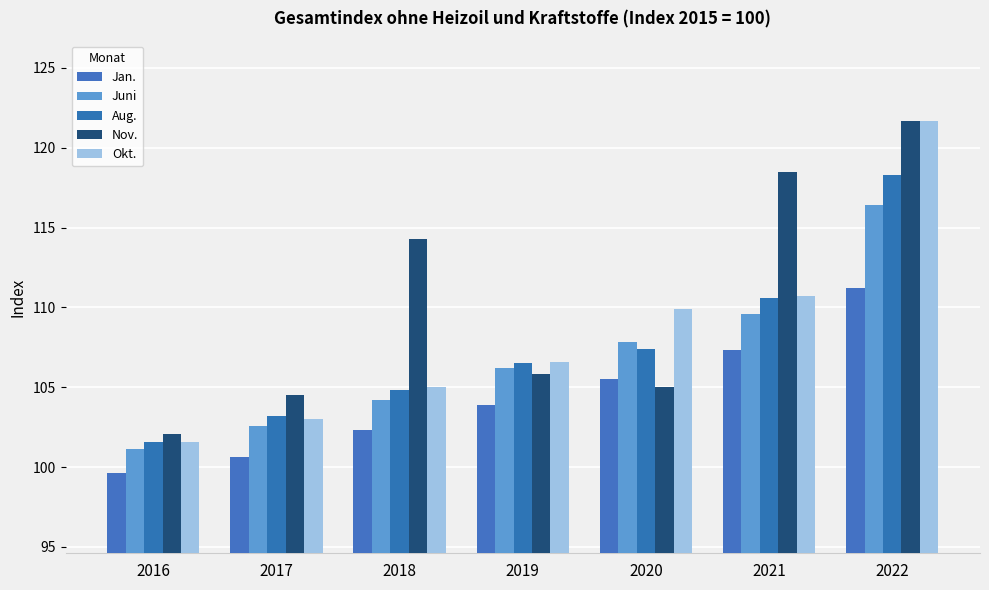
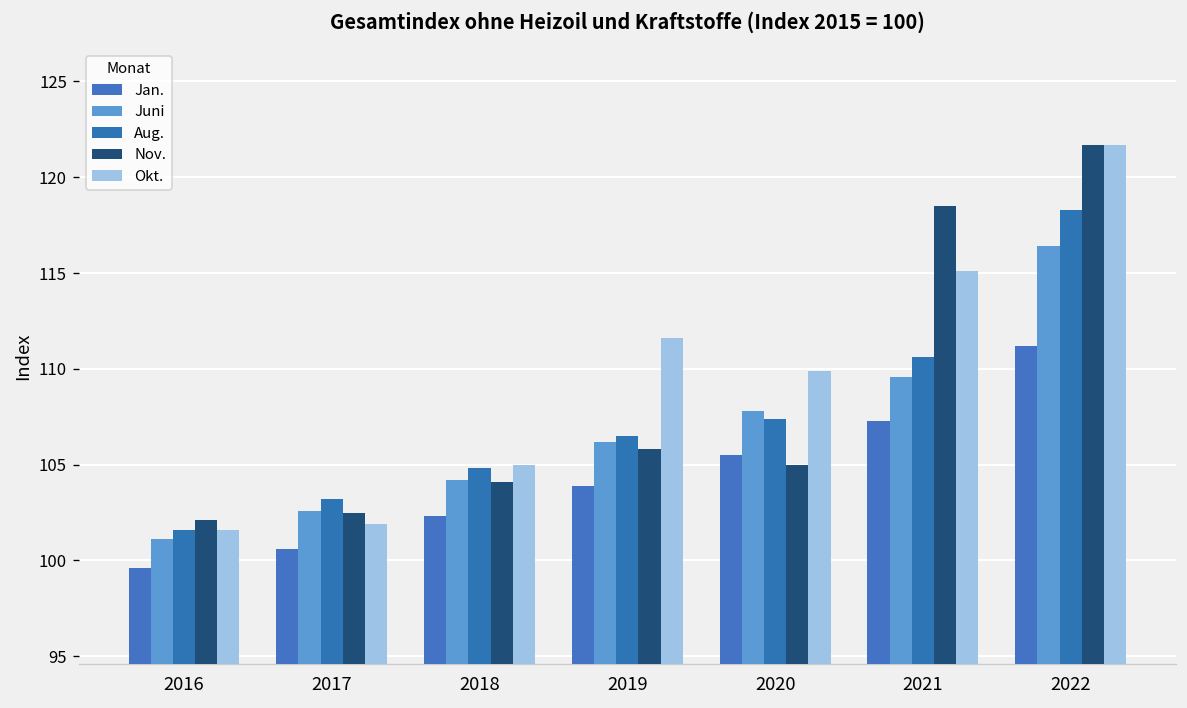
  {
    "Nov.": {
      "2016": 102.1,
-     "2017": 104.5,
-     "2018": 114.3,
+     "2017": 102.5,
+     "2018": 104.1,
      "2019": 105.8,
      "2020": 105.0,
      "2021": 118.5,
      "2022": 121.7
    },
    "Okt.": {
      "2016": 101.6,
-     "2017": 103.0,
+     "2017": 101.9,
      "2018": 105.0,
-     "2019": 106.6,
+     "2019": 111.6,
      "2020": 109.9,
-     "2021": 110.7,
+     "2021": 115.1,
      "2022": 121.7
    }
  }
